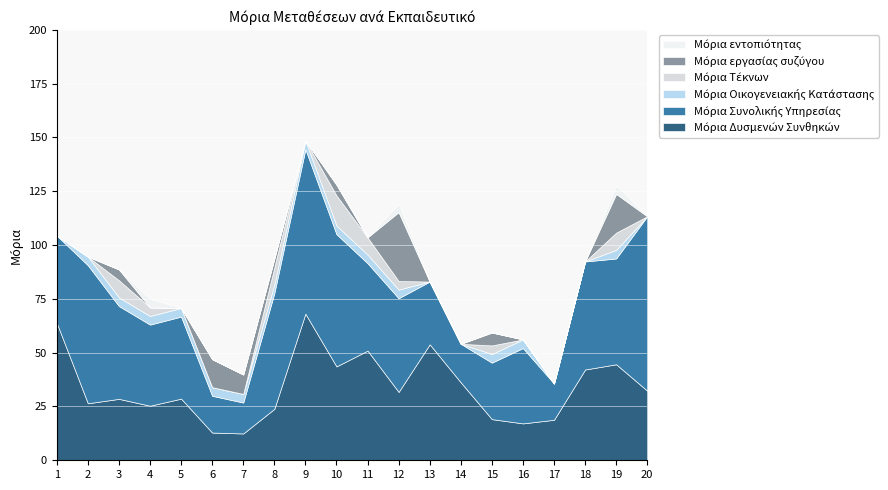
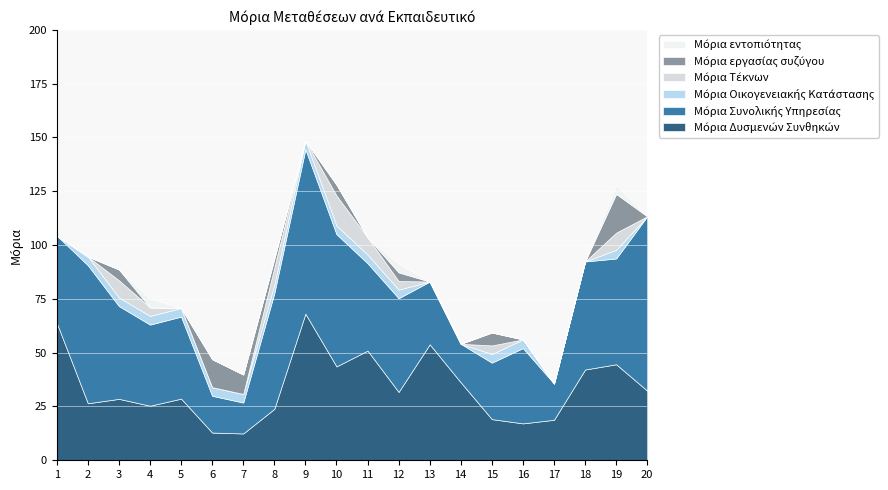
  {
    "Μόρια εργασίας συζύγου": {
-     "12": 32,
+     "12": 4,
      "19": 18
    }
  }
